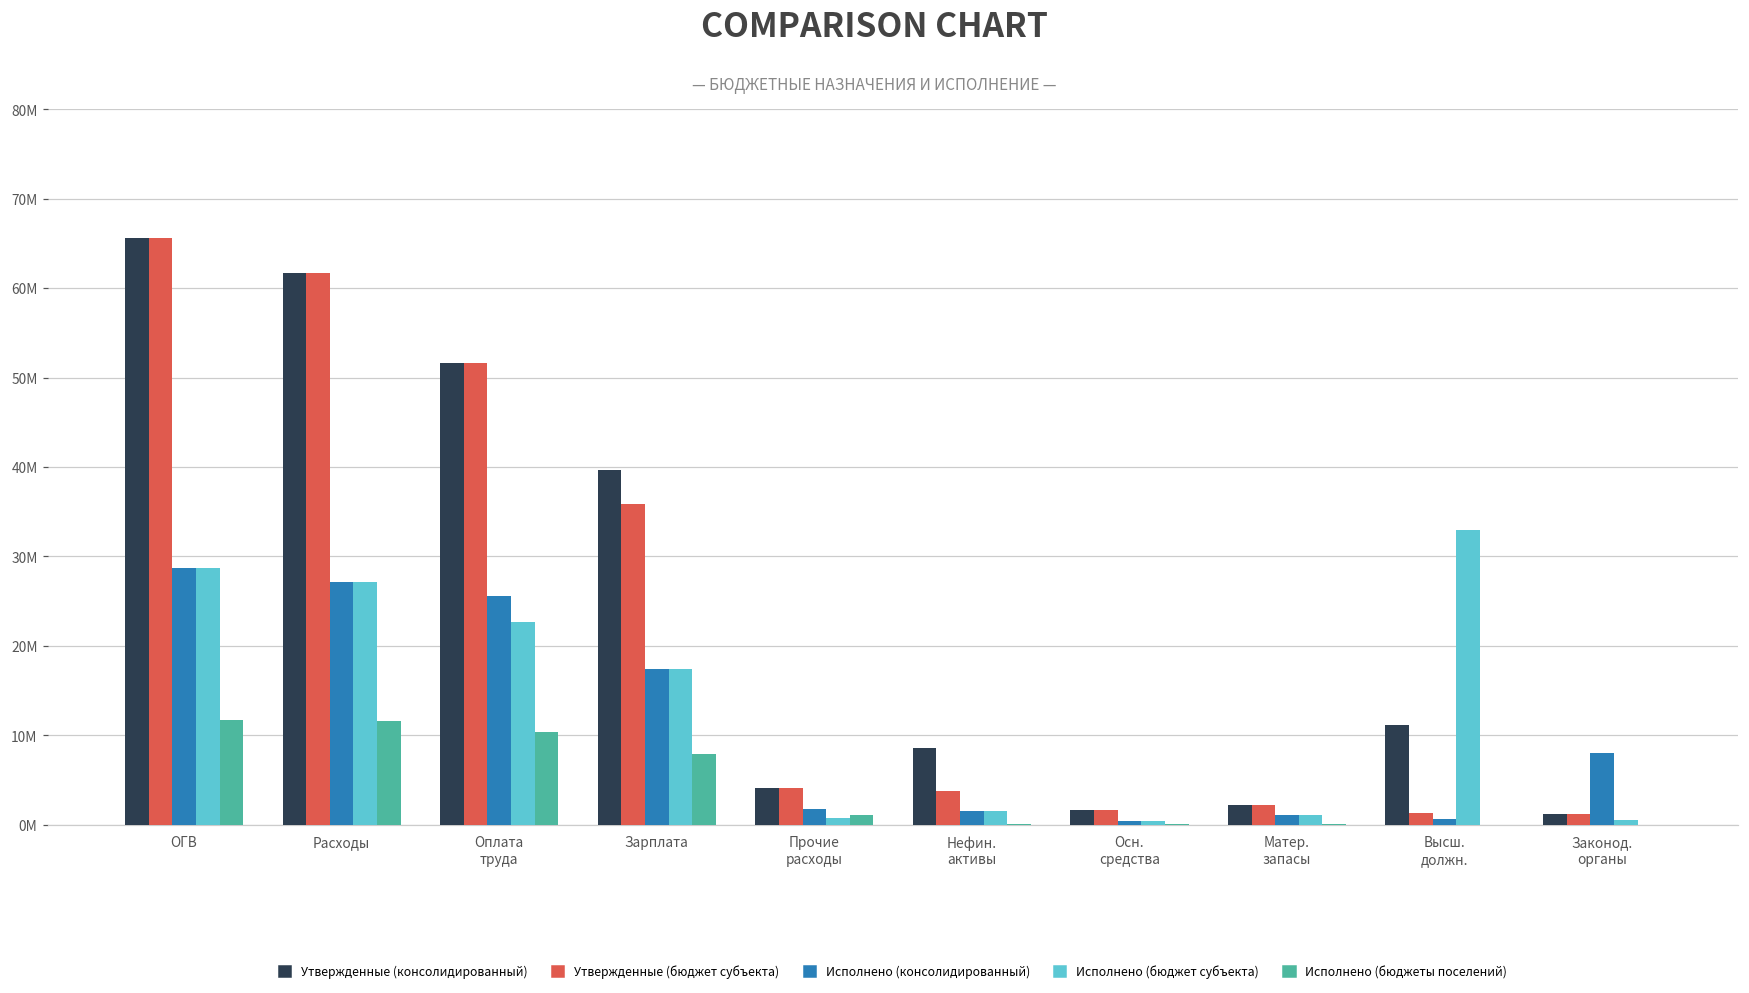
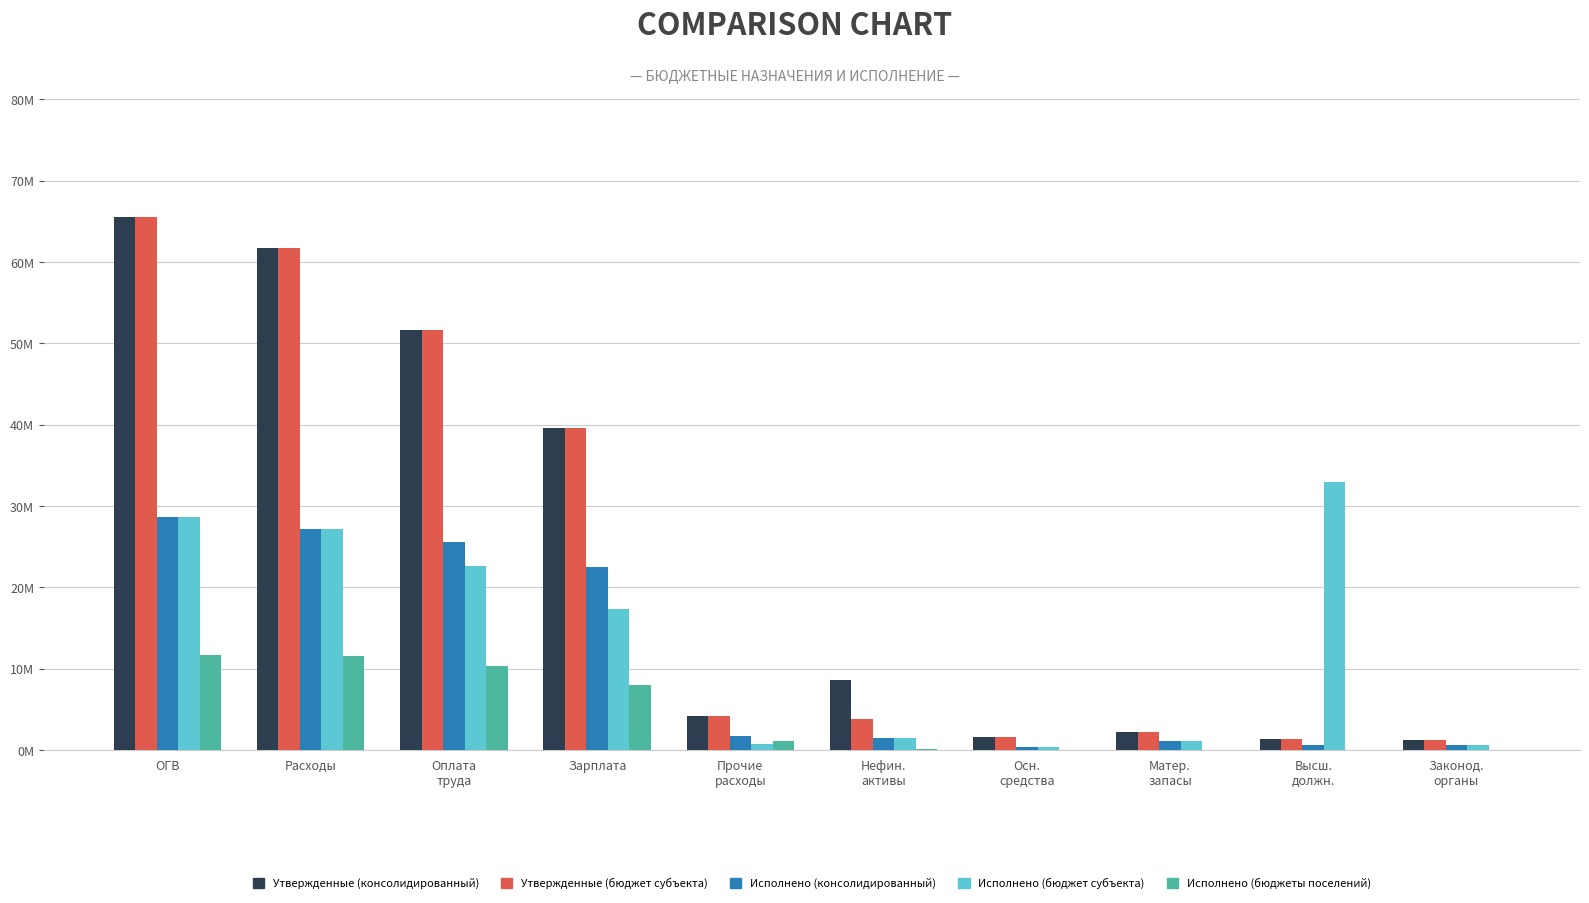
  {
    "Утвержденные (консолидированный)": {
      "ОГВ": 66000000,
      "Расходы": 62000000,
      "Оплата труда": 52000000,
      "Зарплата": 40000000,
      "Прочие расходы": 4000000,
      "Нефин. активы": 9000000,
      "Осн. средства": 2000000,
      "Матер. запасы": 2000000,
-     "Высш. должн.": 11000000,
+     "Высш. должн.": 1000000,
      "Законод. органы": 1000000
    },
    "Утвержденные (бюджет субъекта)": {
      "ОГВ": 66000000,
      "Расходы": 62000000,
      "Оплата труда": 52000000,
-     "Зарплата": 36000000,
+     "Зарплата": 40000000,
      "Прочие расходы": 4000000,
      "Нефин. активы": 4000000,
      "Осн. средства": 2000000,
      "Матер. запасы": 2000000,
      "Высш. должн.": 1000000,
      "Законод. органы": 1000000
    },
    "Исполнено (консолидированный)": {
      "ОГВ": 29000000,
      "Расходы": 27000000,
      "Оплата труда": 26000000,
-     "Зарплата": 17000000,
+     "Зарплата": 23000000,
      "Прочие расходы": 2000000,
      "Нефин. активы": 2000000,
      "Осн. средства": 0,
      "Матер. запасы": 1000000,
      "Высш. должн.": 1000000,
-     "Законод. органы": 8000000
+     "Законод. органы": 1000000
    }
  }
